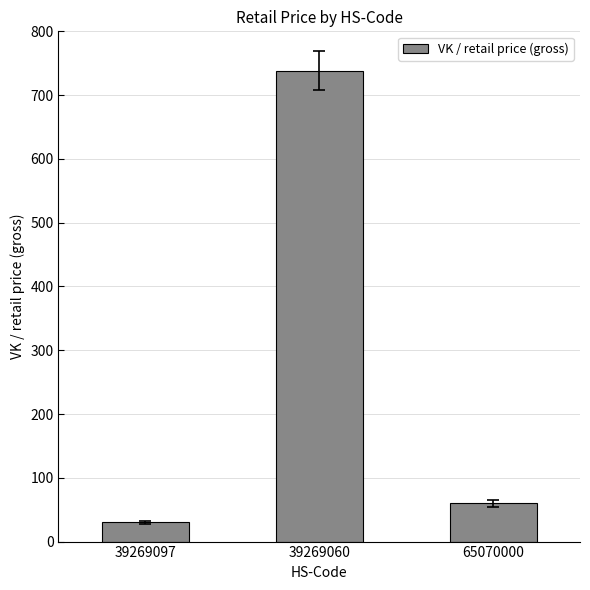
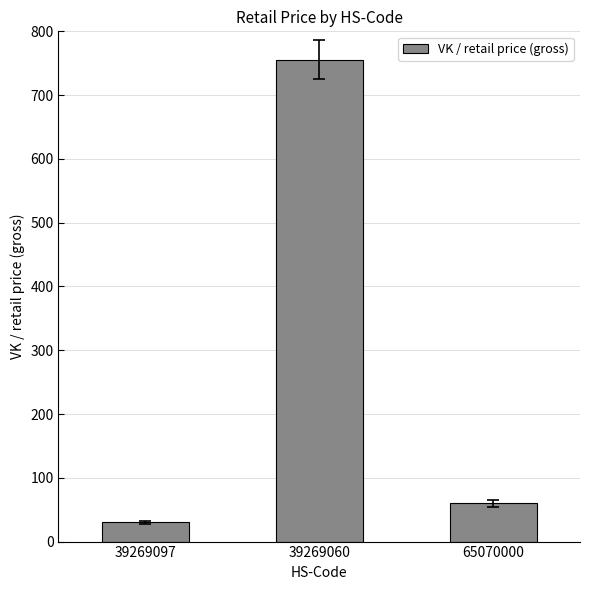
  {
    "VK / retail price (gross)": {
      "39269097": 30,
-     "39269060": 740,
+     "39269060": 760,
      "65070000": 60
    }
  }
